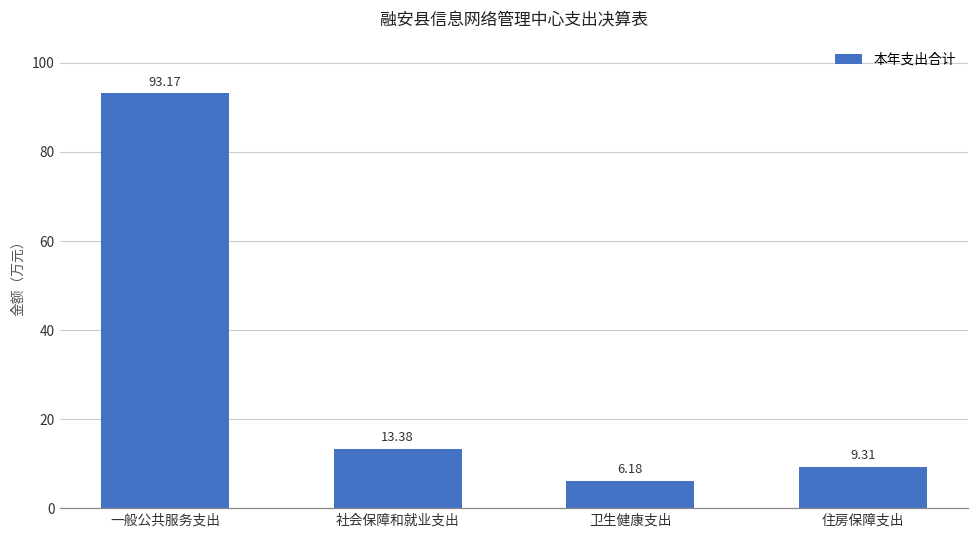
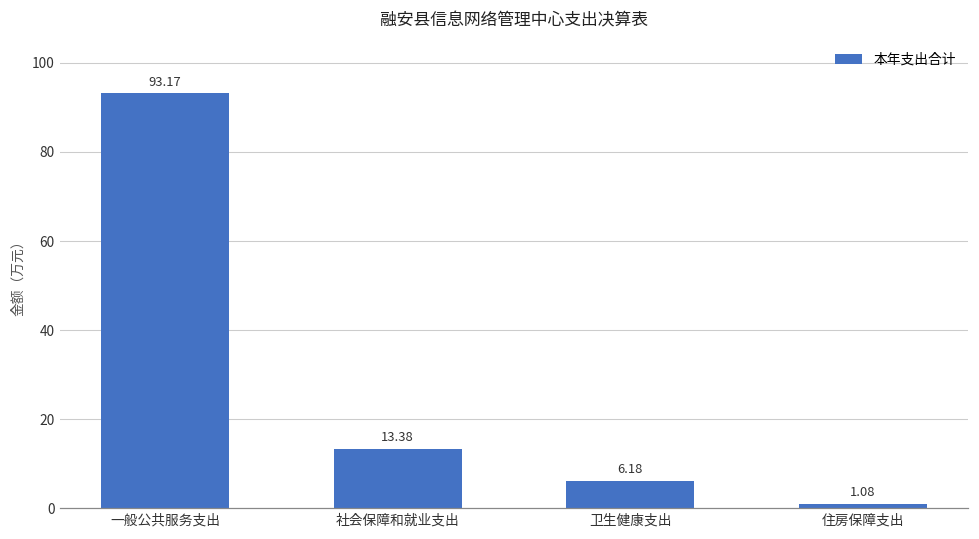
  {
    "一般公共服务支出": 93.17,
    "社会保障和就业支出": 13.38,
    "卫生健康支出": 6.18,
-   "住房保障支出": 9.31
+   "住房保障支出": 1.08
  }
